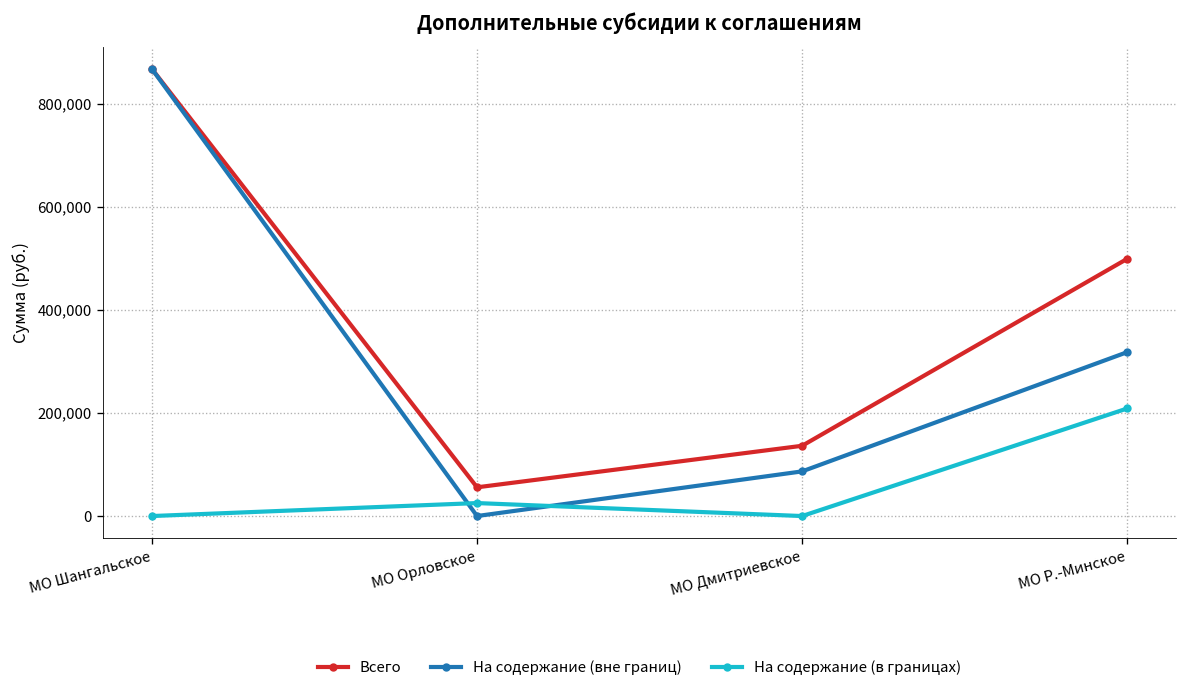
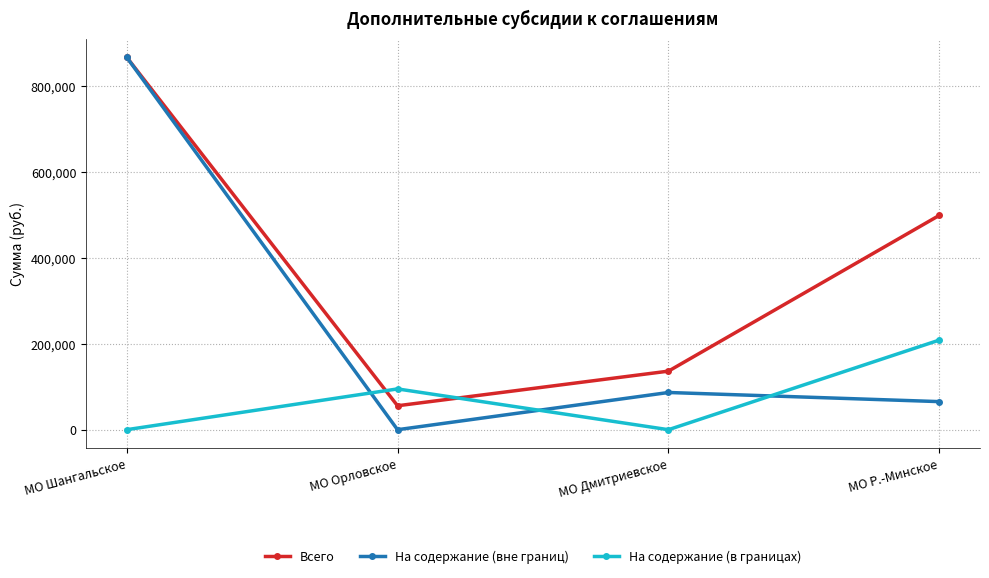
  {
    "Всего": {
      "МО Орловское": "60,000",
      "МО Дмитриевское": "140,000",
      "МО Р.-Минское": "500,000"
    },
    "На содержание (вне границ)": {
      "МО Орловское": "0",
      "МО Дмитриевское": "90,000",
-     "МО Р.-Минское": "320,000"
+     "МО Р.-Минское": "70,000"
    },
    "На содержание (в границах)": {
      "МО Шангальское": "0",
-     "МО Орловское": "30,000",
+     "МО Орловское": "100,000",
      "МО Дмитриевское": "0",
      "МО Р.-Минское": "210,000"
    }
  }
